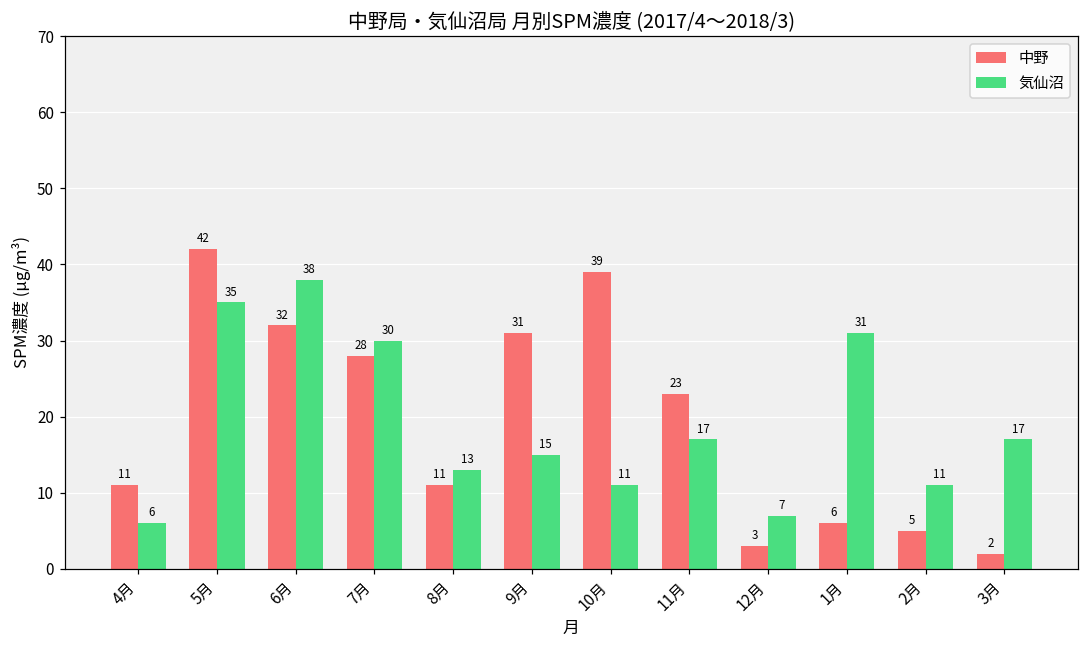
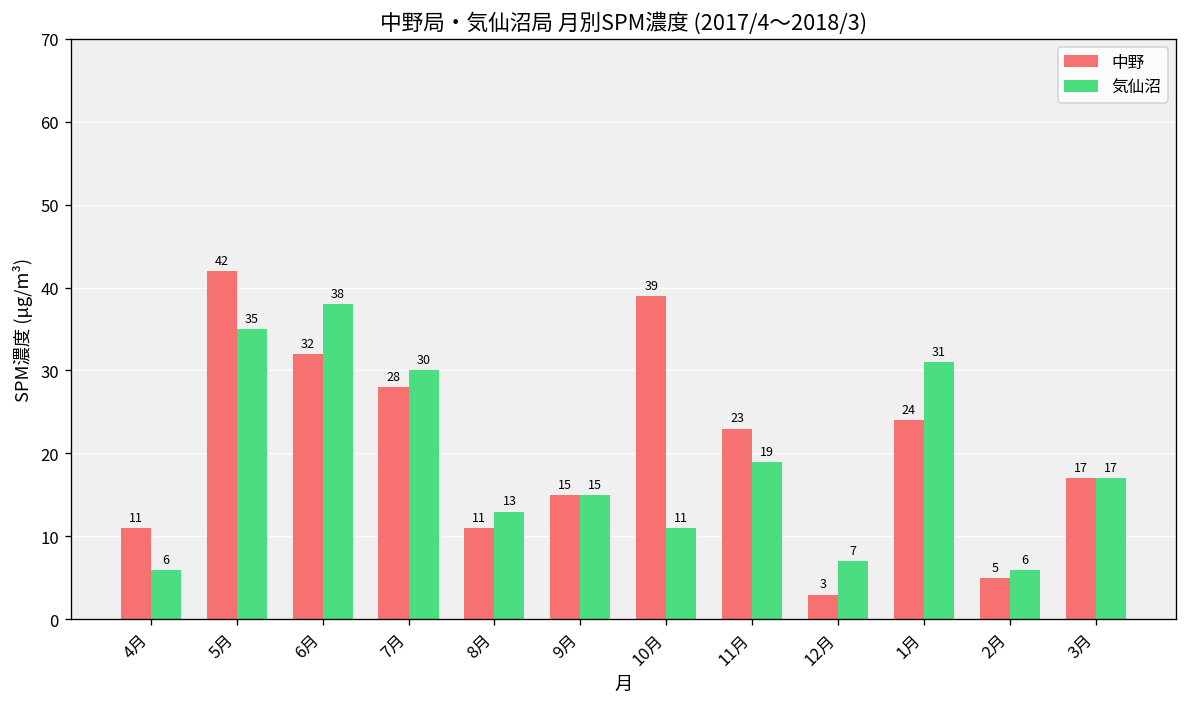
  {
    "中野": {
      "4月": 11,
      "5月": 42,
      "6月": 32,
      "7月": 28,
      "8月": 11,
-     "9月": 31,
+     "9月": 15,
      "10月": 39,
      "11月": 23,
      "12月": 3,
-     "1月": 6,
+     "1月": 24,
      "2月": 5,
-     "3月": 2
+     "3月": 17
    },
    "気仙沼": {
      "4月": 6,
      "5月": 35,
      "6月": 38,
      "7月": 30,
      "8月": 13,
      "9月": 15,
      "10月": 11,
-     "11月": 17,
+     "11月": 19,
      "12月": 7,
      "1月": 31,
-     "2月": 11,
+     "2月": 6,
      "3月": 17
    }
  }
